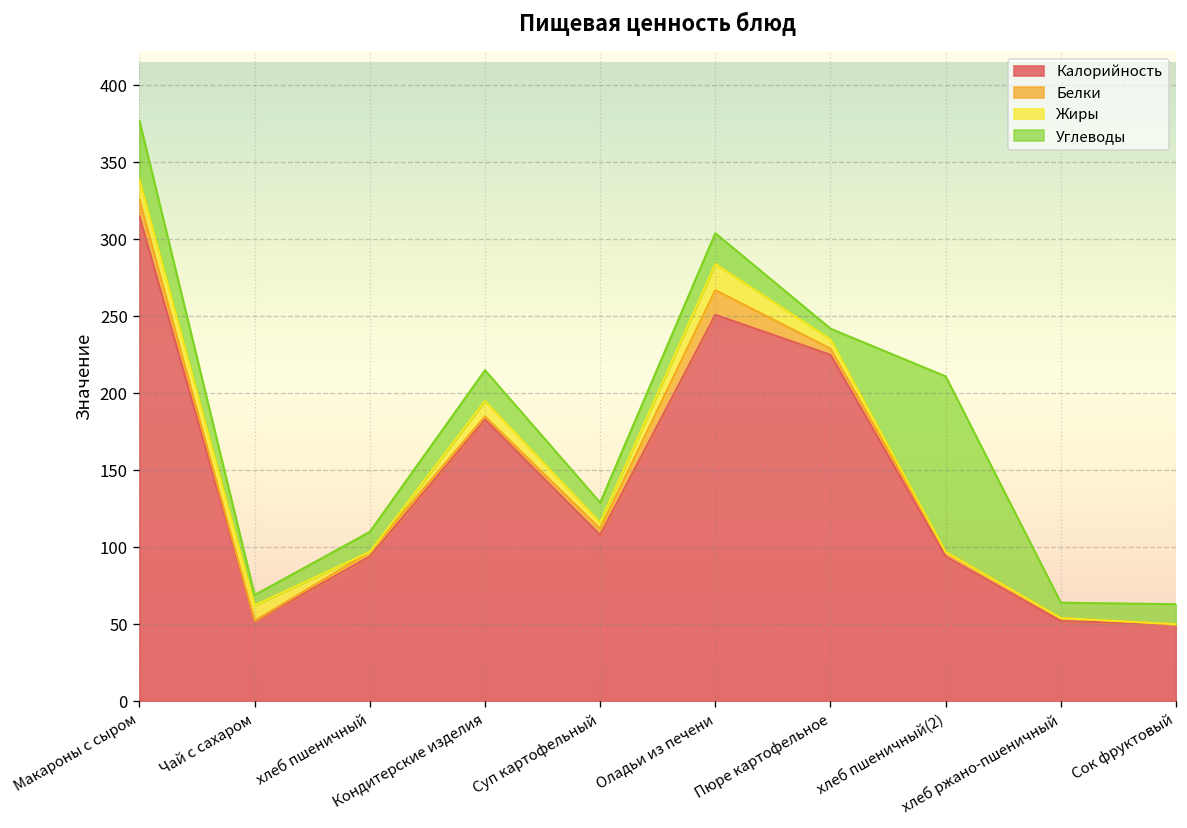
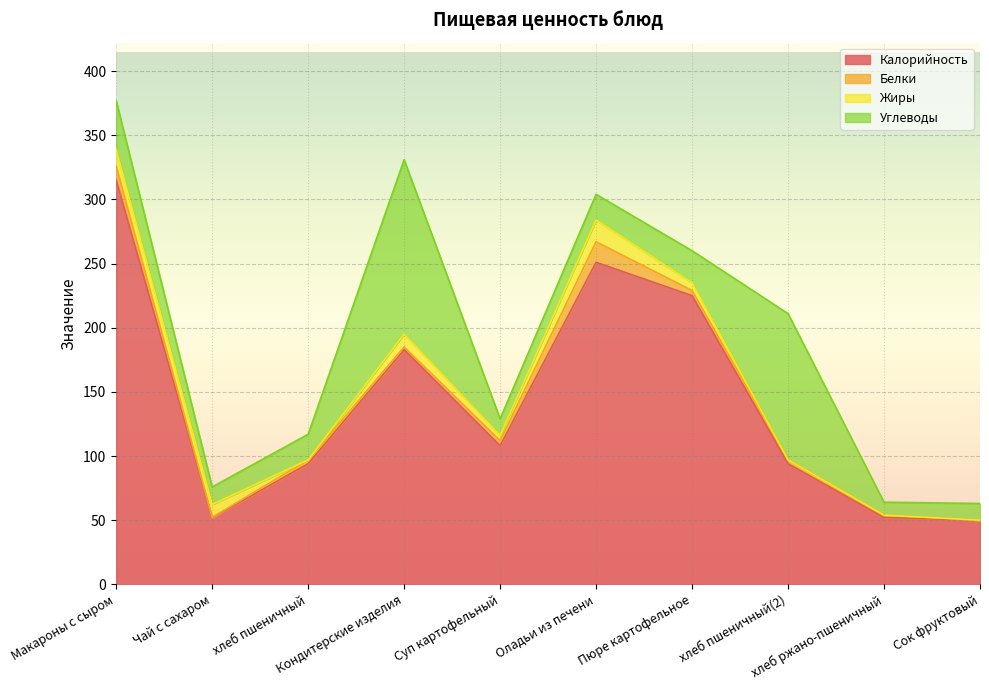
  {
    "Калорийность": {
      "Макароны с сыром": 315,
      "хлеб пшеничный": 94,
      "Суп картофельный": 108,
      "Оладьи из печени": 251,
      "Пюре картофельное": 225,
      "хлеб пшеничный(2)": 94,
      "хлеб ржано-пшеничный": 52
    },
    "Белки": {
      "Макароны с сыром": 11,
      "Суп картофельный": 4,
      "Оладьи из печени": 16,
      "Пюре картофельное": 4
    },
    "Жиры": {
      "Макароны с сыром": 13,
      "Чай с сахаром": 10,
      "Кондитерские изделия": 10,
      "Суп картофельный": 4,
      "Оладьи из печени": 17,
      "Пюре картофельное": 6
    },
    "Углеводы": {
      "Макароны с сыром": 38,
-     "Чай с сахаром": 7,
-     "хлеб пшеничный": 13,
-     "Кондитерские изделия": 20,
+     "Чай с сахаром": 14,
+     "хлеб пшеничный": 20,
+     "Кондитерские изделия": 136,
      "Суп картофельный": 13,
      "Оладьи из печени": 20,
-     "Пюре картофельное": 7,
+     "Пюре картофельное": 25,
      "хлеб пшеничный(2)": 114,
      "хлеб ржано-пшеничный": 10,
      "Сок фруктовый": 13
    }
  }
